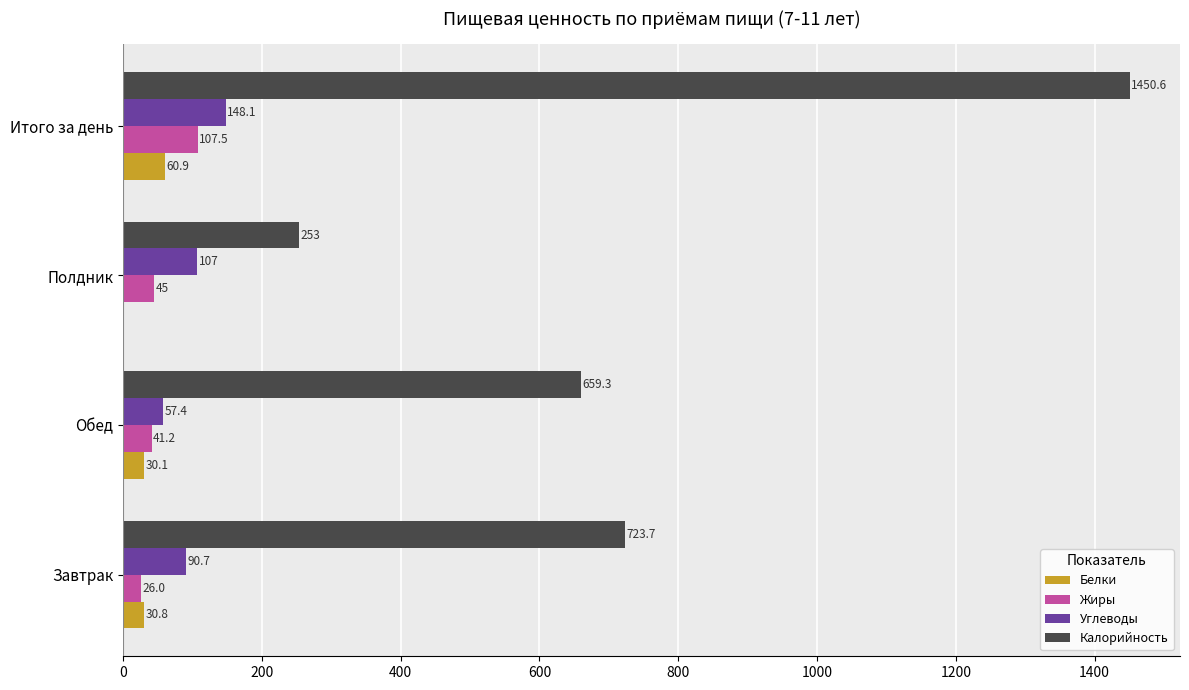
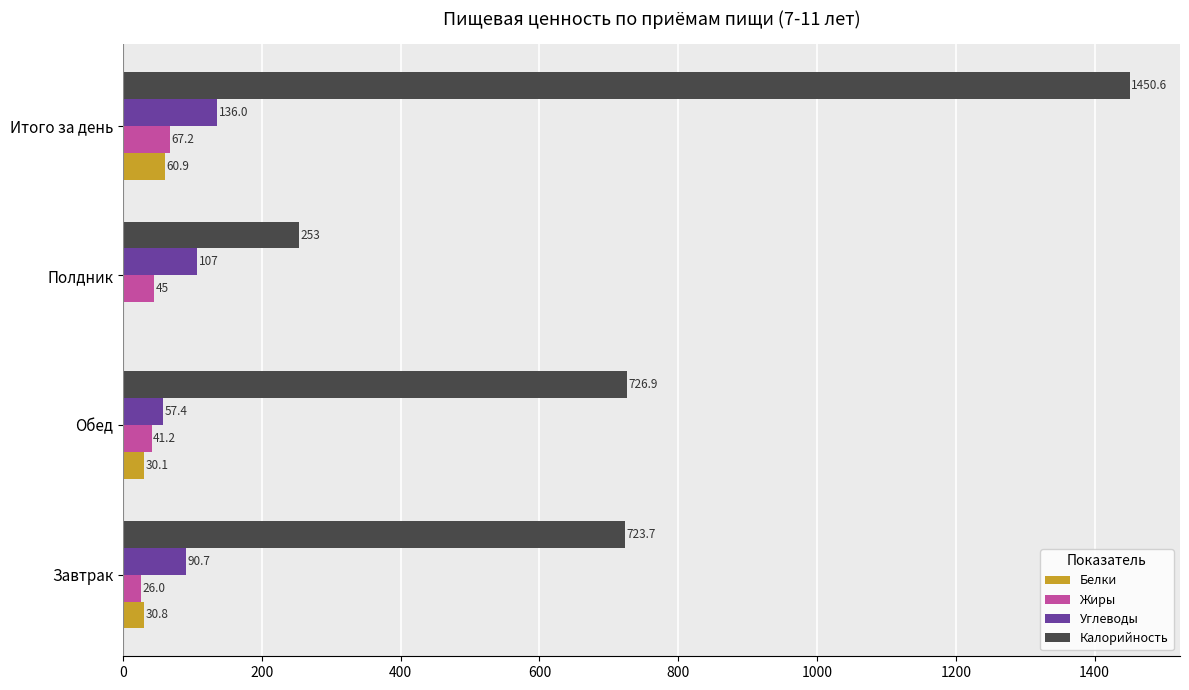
  {
    "Белки": {
      "Итого за день": 60.9,
      "Обед": 30.1,
      "Завтрак": 30.8
    },
    "Жиры": {
-     "Итого за день": 107.5,
+     "Итого за день": 67.2,
      "Полдник": 45,
      "Обед": 41.2,
      "Завтрак": 26.0
    },
    "Углеводы": {
-     "Итого за день": 148.1,
+     "Итого за день": 136.0,
      "Полдник": 107,
      "Обед": 57.4,
      "Завтрак": 90.7
    },
    "Калорийность": {
      "Итого за день": 1450.6,
      "Полдник": 253,
-     "Обед": 659.3,
+     "Обед": 726.9,
      "Завтрак": 723.7
    }
  }
